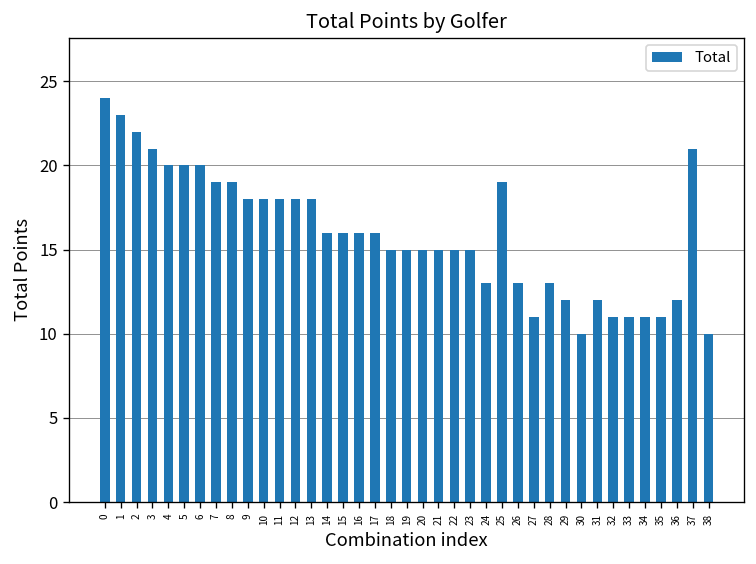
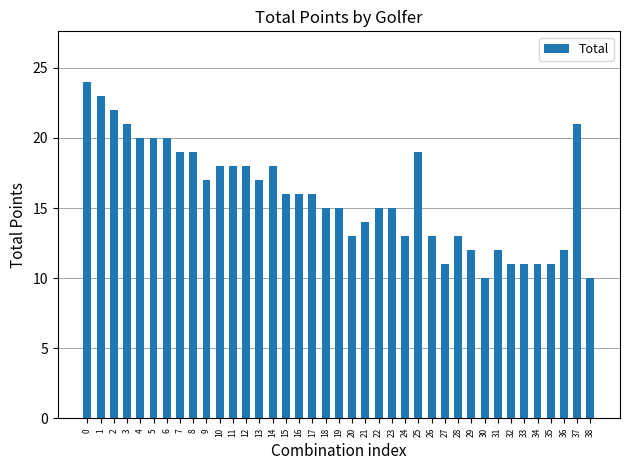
  {
    "0": 24,
    "1": 23,
    "2": 22,
    "3": 21,
    "4": 20,
    "5": 20,
    "6": 20,
    "7": 19,
    "8": 19,
-   "9": 18,
+   "9": 17,
    "10": 18,
    "11": 18,
    "12": 18,
-   "13": 18,
-   "14": 16,
+   "13": 17,
+   "14": 18,
    "15": 16,
    "16": 16,
    "17": 16,
    "18": 15,
    "19": 15,
-   "20": 15,
-   "21": 15,
+   "20": 13,
+   "21": 14,
    "22": 15,
    "23": 15,
    "24": 13,
    "25": 19,
    "26": 13,
    "27": 11,
    "28": 13,
    "29": 12,
    "30": 10,
    "31": 12,
    "32": 11,
    "33": 11,
    "34": 11,
    "35": 11,
    "36": 12,
    "37": 21,
    "38": 10
  }
